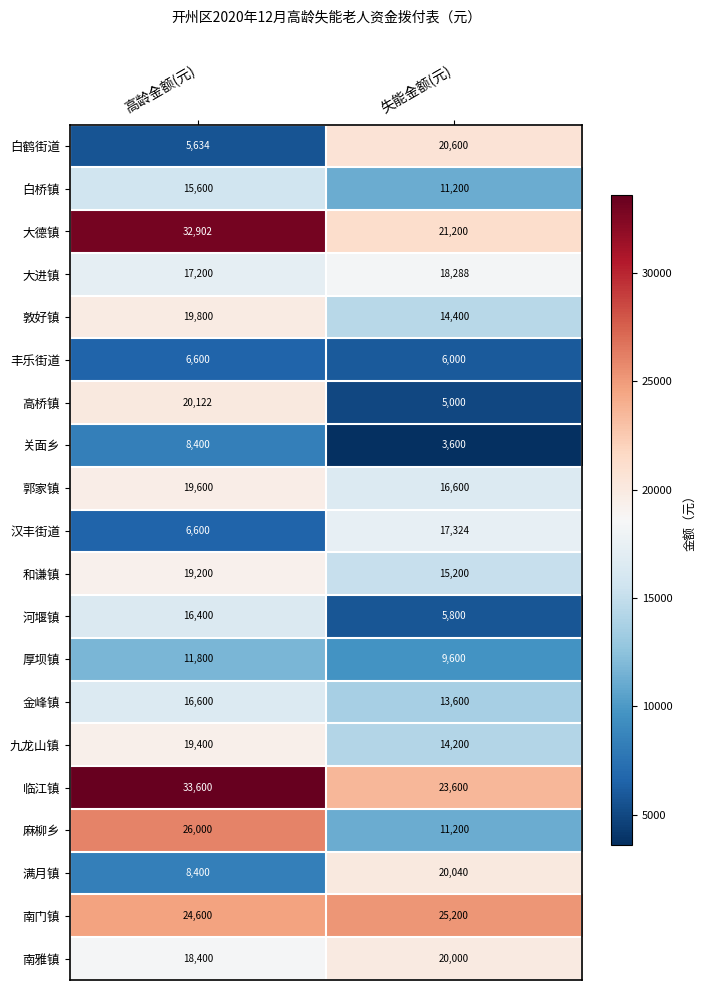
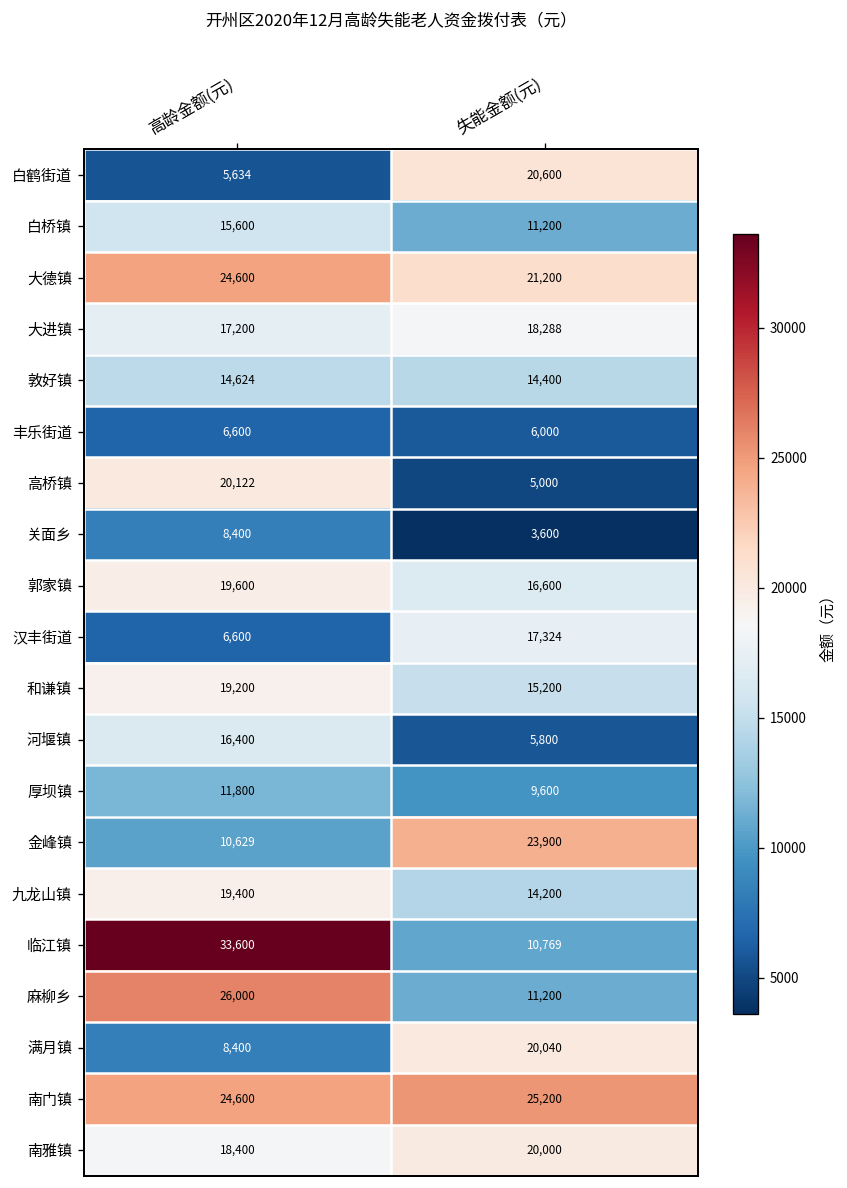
  {
    "白鹤街道": {
      "高龄金额(元)": "5,634",
      "失能金额(元)": "20,600"
    },
    "白桥镇": {
      "高龄金额(元)": "15,600",
      "失能金额(元)": "11,200"
    },
    "大德镇": {
-     "高龄金额(元)": "32,902",
+     "高龄金额(元)": "24,600",
      "失能金额(元)": "21,200"
    },
    "大进镇": {
      "高龄金额(元)": "17,200",
      "失能金额(元)": "18,288"
    },
    "敦好镇": {
-     "高龄金额(元)": "19,800",
+     "高龄金额(元)": "14,624",
      "失能金额(元)": "14,400"
    },
    "丰乐街道": {
      "高龄金额(元)": "6,600",
      "失能金额(元)": "6,000"
    },
    "高桥镇": {
      "高龄金额(元)": "20,122",
      "失能金额(元)": "5,000"
    },
    "关面乡": {
      "高龄金额(元)": "8,400",
      "失能金额(元)": "3,600"
    },
    "郭家镇": {
      "高龄金额(元)": "19,600",
      "失能金额(元)": "16,600"
    },
    "汉丰街道": {
      "高龄金额(元)": "6,600",
      "失能金额(元)": "17,324"
    },
    "和谦镇": {
      "高龄金额(元)": "19,200",
      "失能金额(元)": "15,200"
    },
    "河堰镇": {
      "高龄金额(元)": "16,400",
      "失能金额(元)": "5,800"
    },
    "厚坝镇": {
      "高龄金额(元)": "11,800",
      "失能金额(元)": "9,600"
    },
    "金峰镇": {
-     "高龄金额(元)": "16,600",
-     "失能金额(元)": "13,600"
+     "高龄金额(元)": "10,629",
+     "失能金额(元)": "23,900"
    },
    "九龙山镇": {
      "高龄金额(元)": "19,400",
      "失能金额(元)": "14,200"
    },
    "临江镇": {
      "高龄金额(元)": "33,600",
-     "失能金额(元)": "23,600"
+     "失能金额(元)": "10,769"
    },
    "麻柳乡": {
      "高龄金额(元)": "26,000",
      "失能金额(元)": "11,200"
    },
    "满月镇": {
      "高龄金额(元)": "8,400",
      "失能金额(元)": "20,040"
    },
    "南门镇": {
      "高龄金额(元)": "24,600",
      "失能金额(元)": "25,200"
    },
    "南雅镇": {
      "高龄金额(元)": "18,400",
      "失能金额(元)": "20,000"
    }
  }
